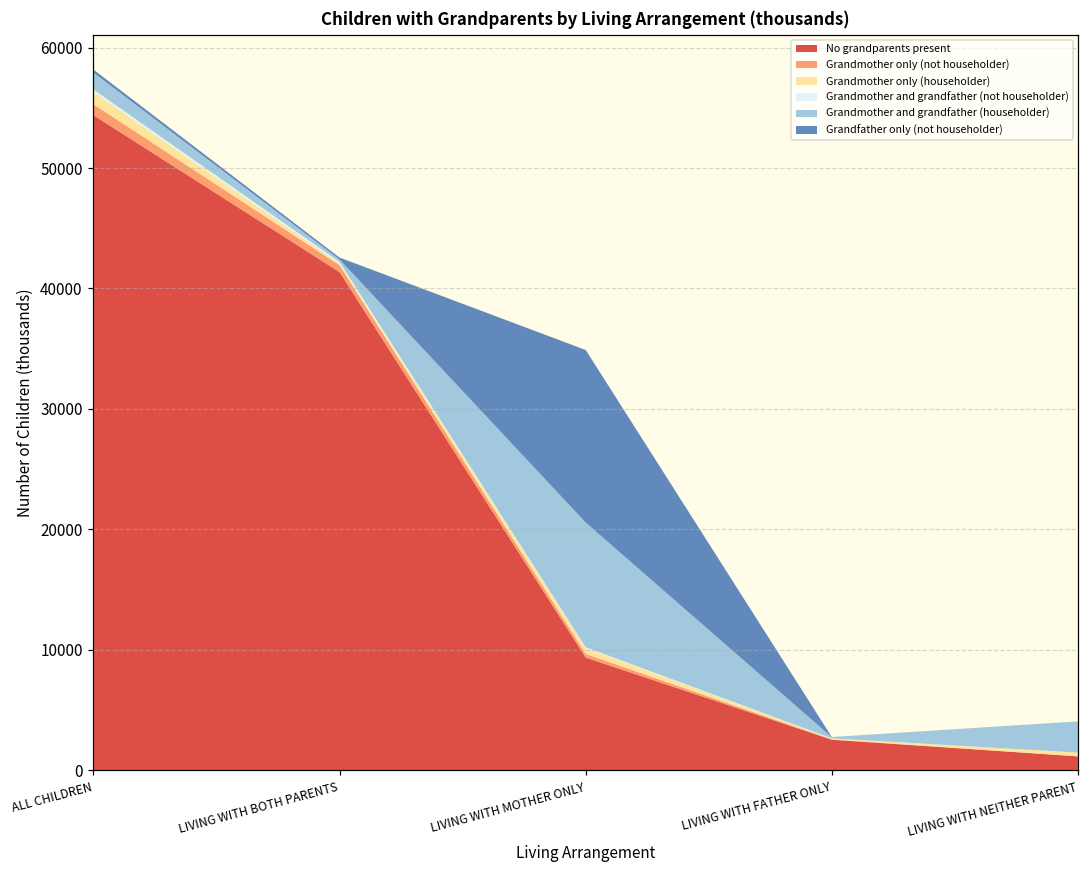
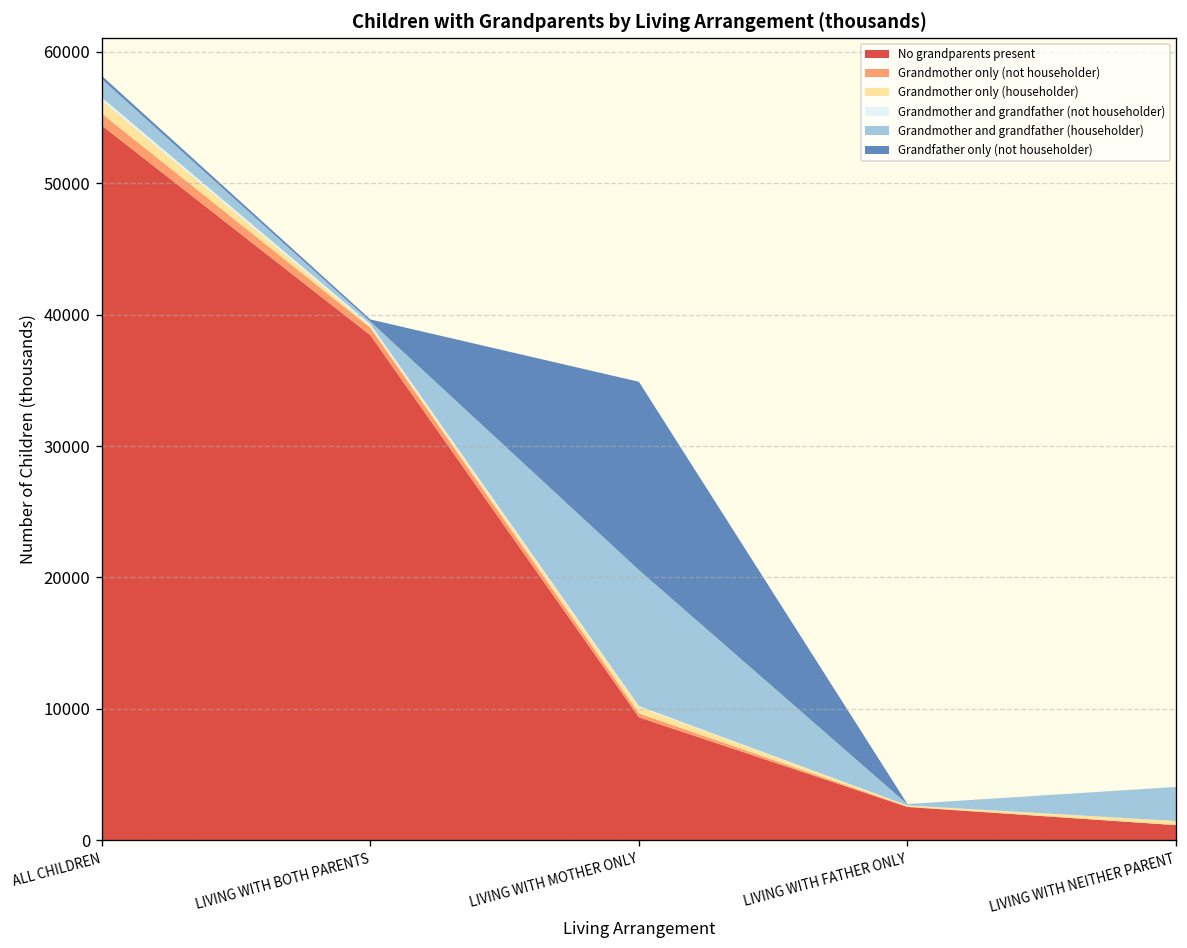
  {
    "No grandparents present": {
      "ALL CHILDREN": 54400,
-     "LIVING WITH BOTH PARENTS": 41400,
+     "LIVING WITH BOTH PARENTS": 38400,
      "LIVING WITH MOTHER ONLY": 9400
    },
    "Grandmother only (not householder)": {
      "ALL CHILDREN": 900,
      "LIVING WITH MOTHER ONLY": 300
    },
    "Grandmother and grandfather (householder)": {
      "ALL CHILDREN": 1400,
      "LIVING WITH MOTHER ONLY": 10400
    },
    "Grandfather only (not householder)": {
      "ALL CHILDREN": 200,
      "LIVING WITH MOTHER ONLY": 14300
    }
  }
